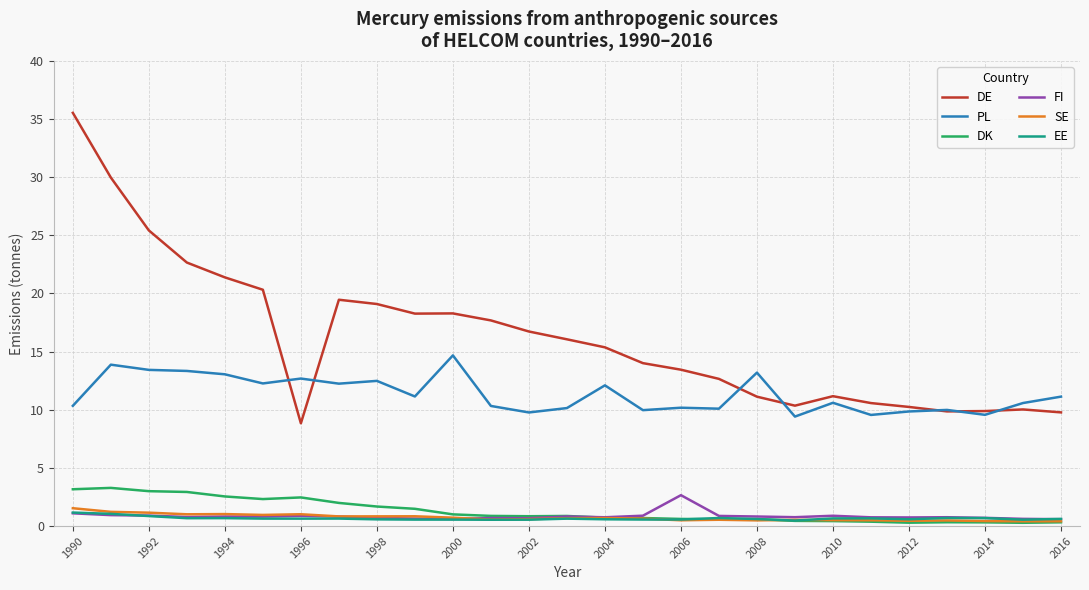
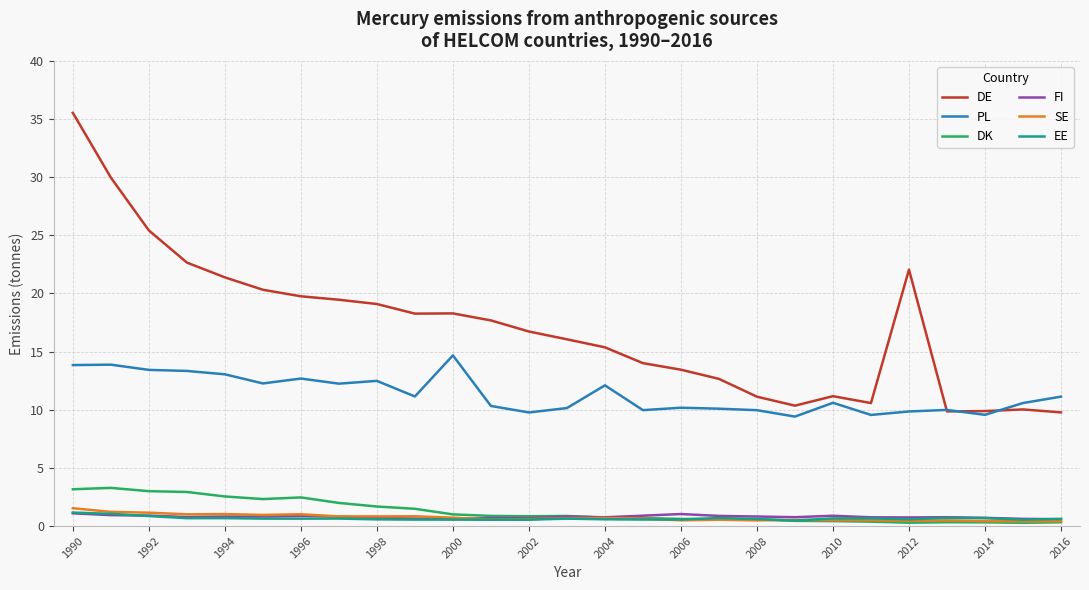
  {
    "DE": {
      "1990": 35.5,
      "1992": 25.4,
      "1994": 21.4,
-     "1996": 8.8,
+     "1996": 19.8,
      "1998": 19.1,
      "2000": 18.3,
      "2002": 16.7,
      "2004": 15.4,
      "2006": 13.4,
      "2008": 11.1,
      "2010": 11.2,
-     "2012": 10.2,
+     "2012": 22.0,
      "2014": 9.9,
      "2016": 9.8
    },
    "PL": {
-     "1990": 10.3,
+     "1990": 13.8,
      "1992": 13.4,
      "1994": 13.1,
      "1996": 12.7,
      "1998": 12.5,
      "2000": 14.7,
      "2002": 9.8,
      "2004": 12.1,
      "2006": 10.2,
-     "2008": 13.2,
+     "2008": 10.0,
      "2010": 10.6,
      "2012": 9.9,
      "2014": 9.6,
      "2016": 11.1
    },
    "FI": {
-     "2006": 2.7,
+     "2006": 1.0,
      "2010": 0.9
    },
    "SE": {
      "1990": 1.5,
      "1992": 1.2
    }
  }
